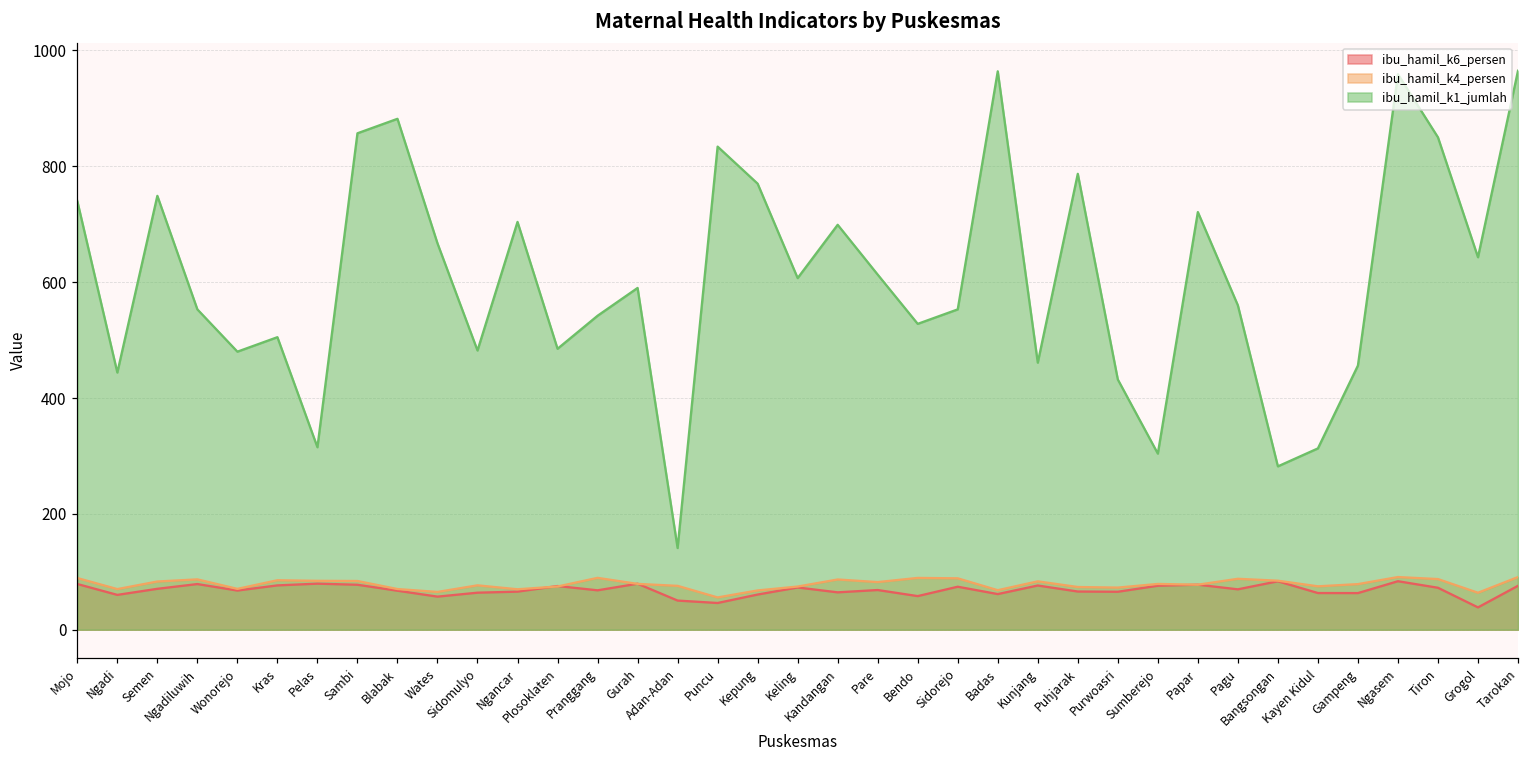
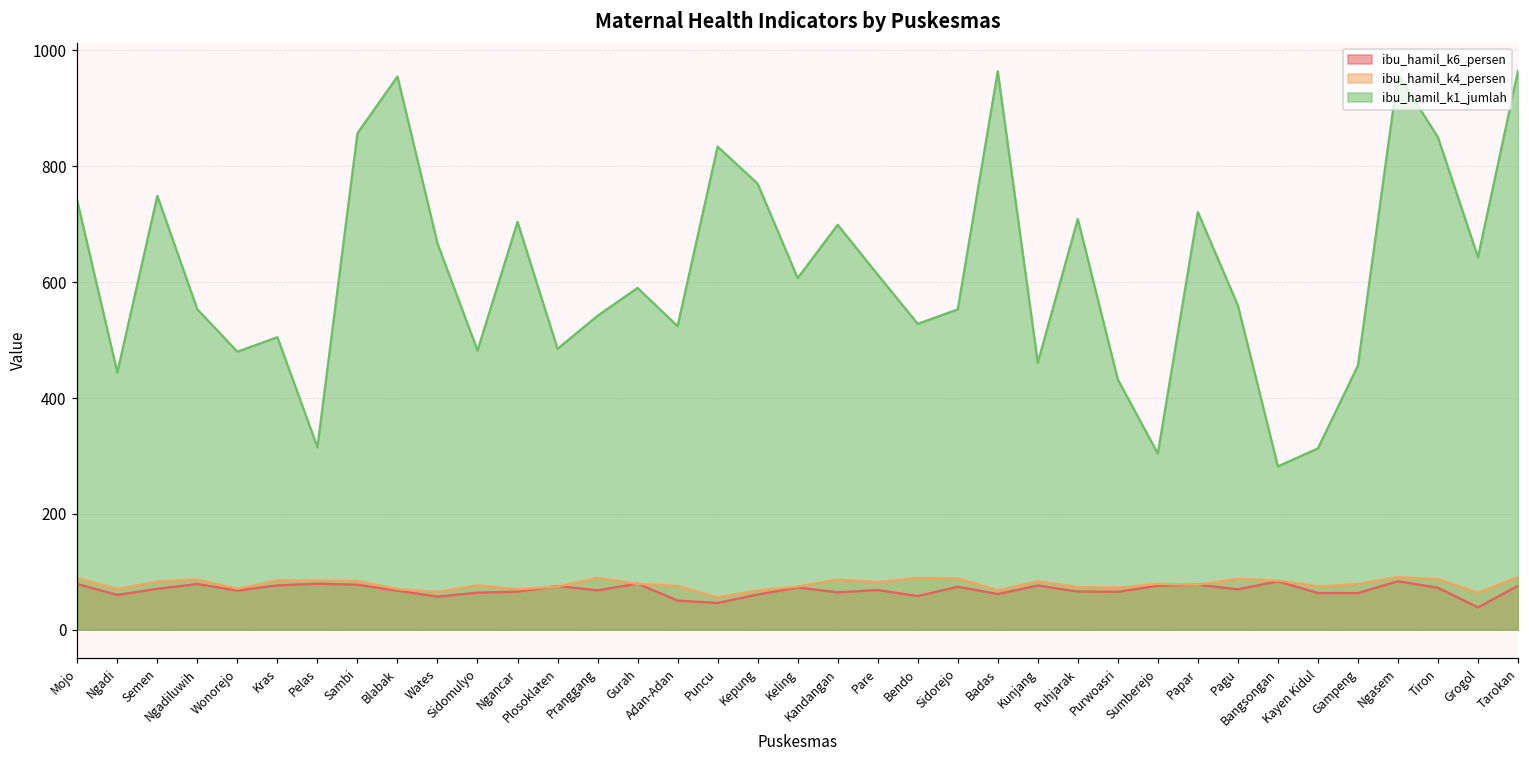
  {
    "ibu_hamil_k1_jumlah": {
      "Mojo": 740,
      "Ngadi": 440,
      "Semen": 750,
      "Ngadiluwih": 550,
      "Wonorejo": 480,
      "Kras": 510,
      "Pelas": 320,
      "Sambi": 860,
-     "Blabak": 880,
+     "Blabak": 960,
      "Wates": 670,
      "Sidomulyo": 480,
      "Ngancar": 700,
      "Plosoklaten": 490,
      "Pranggang": 540,
      "Gurah": 590,
-     "Adan-Adan": 140,
+     "Adan-Adan": 520,
      "Puncu": 830,
      "Kepung": 770,
      "Keling": 610,
      "Kandangan": 700,
      "Pare": 610,
      "Bendo": 530,
      "Sidorejo": 550,
      "Badas": 960,
      "Kunjang": 460,
-     "Puhjarak": 790,
+     "Puhjarak": 710,
      "Purwoasri": 430,
      "Sumberejo": 300,
      "Papar": 720,
      "Pagu": 560,
      "Bangsongan": 280,
      "Kayen Kidul": 310,
      "Gampeng": 460,
      "Tiron": 850,
      "Grogol": 640,
      "Tarokan": 970
    }
  }
